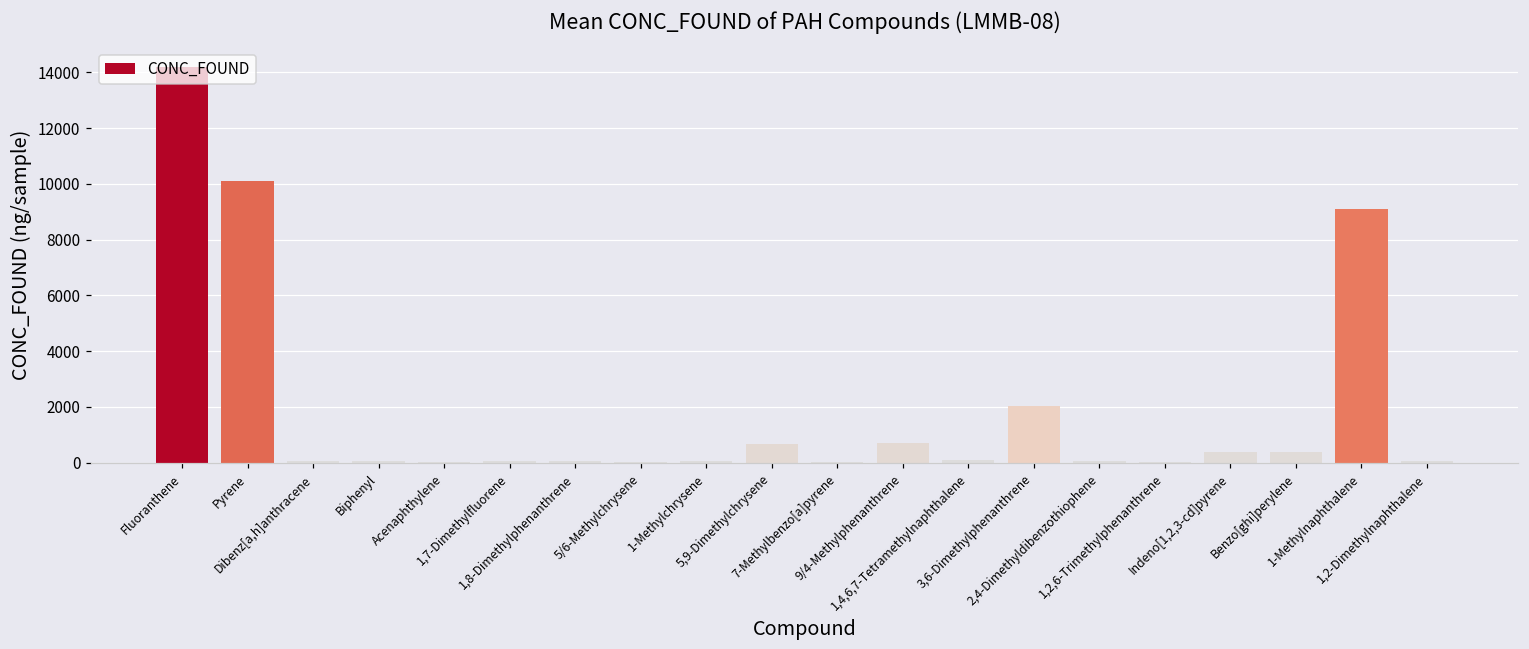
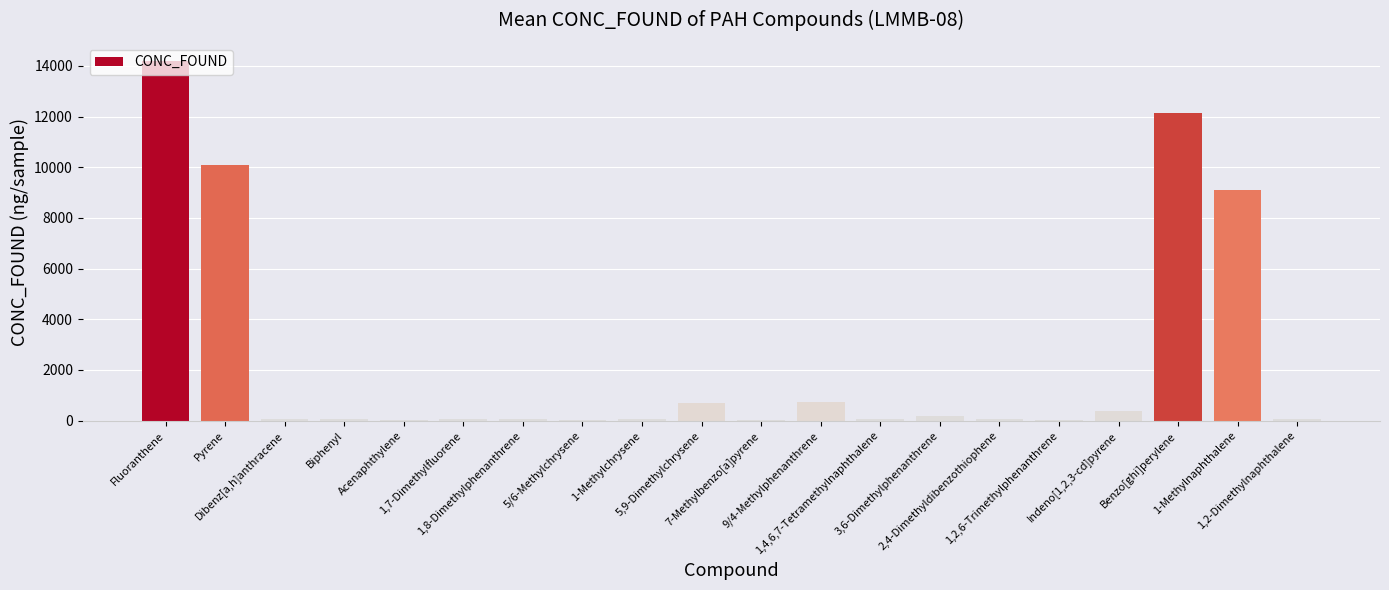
  {
    "Pyrene": 10100,
    "5,9-Dimethylchrysene": 700,
    "9/4-Methylphenanthrene": 700,
-   "3,6-Dimethylphenanthrene": 2000,
+   "3,6-Dimethylphenanthrene": 200,
    "Indeno[1,2,3-cd]pyrene": 400,
-   "Benzo[ghi]perylene": 400,
+   "Benzo[ghi]perylene": 12200,
    "1-Methylnaphthalene": 9100
  }
